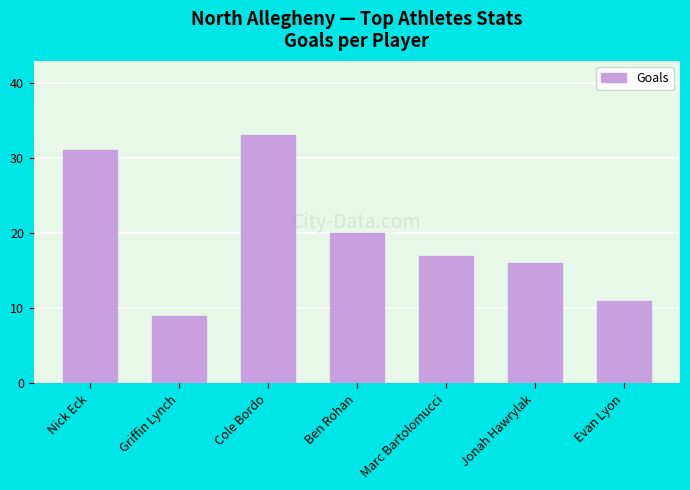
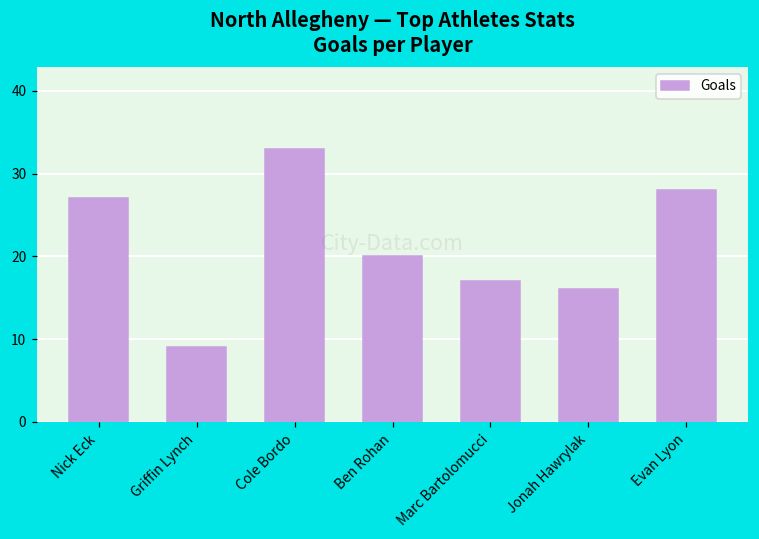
  {
-   "Nick Eck": 31,
+   "Nick Eck": 27,
    "Griffin Lynch": 9,
    "Cole Bordo": 33,
    "Ben Rohan": 20,
    "Marc Bartolomucci": 17,
    "Jonah Hawrylak": 16,
-   "Evan Lyon": 11
+   "Evan Lyon": 28
  }
